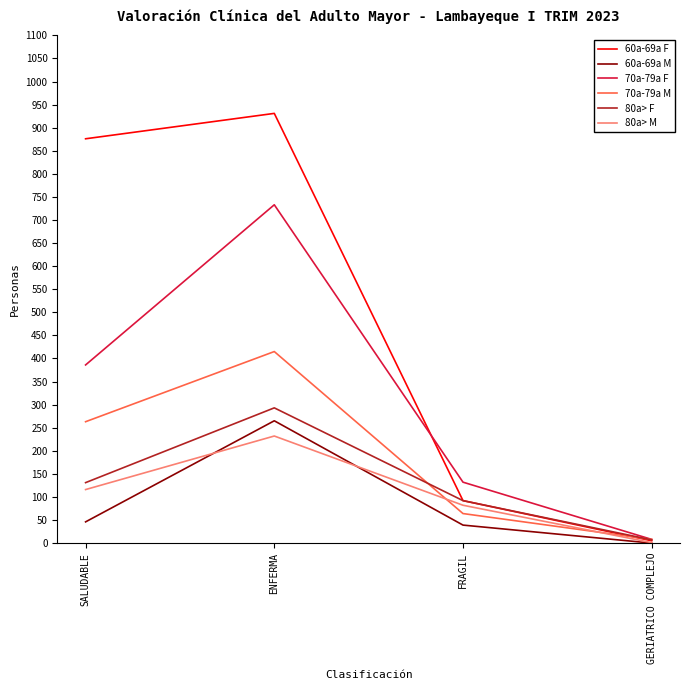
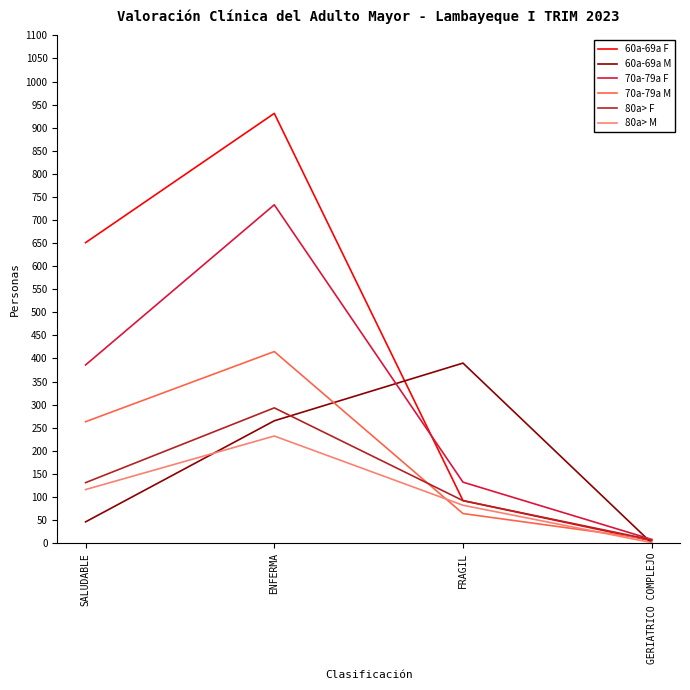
  {
    "60a-69a F": {
-     "SALUDABLE": 880,
+     "SALUDABLE": 650,
      "ENFERMA": 930
    },
    "60a-69a M": {
      "SALUDABLE": 50,
      "ENFERMA": 270,
-     "FRAGIL": 40
+     "FRAGIL": 390
    }
  }
